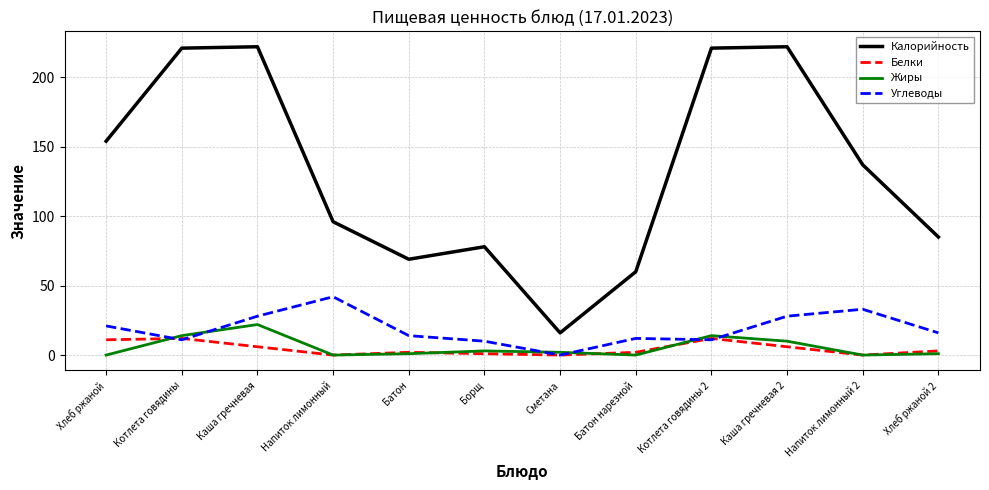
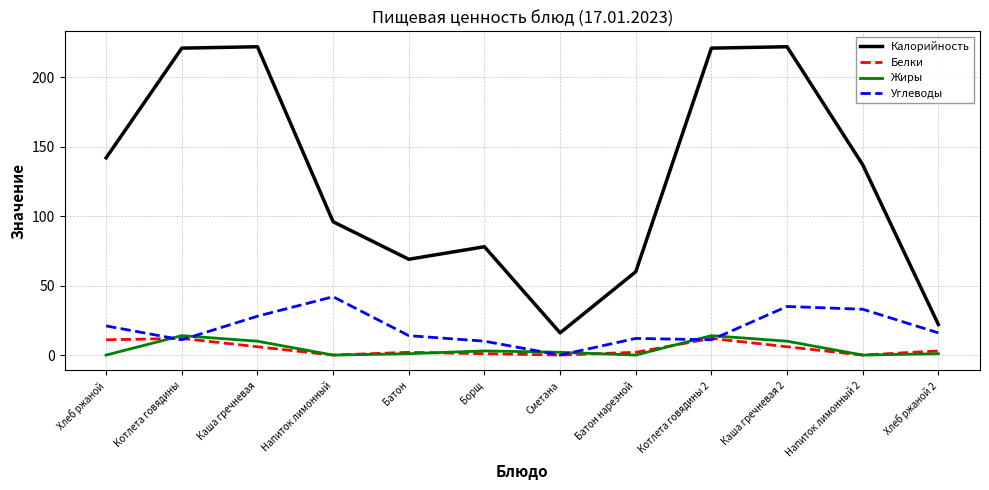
  {
    "Калорийность": {
-     "Хлеб ржаной": 154,
+     "Хлеб ржаной": 142,
      "Котлета говядины": 221,
      "Каша гречневая": 222,
      "Напиток лимонный": 96,
      "Батон": 69,
      "Борщ": 78,
      "Сметана": 16,
      "Батон нарезной": 60,
      "Котлета говядины 2": 221,
      "Каша гречневая 2": 222,
      "Напиток лимонный 2": 137,
-     "Хлеб ржаной 2": 85
+     "Хлеб ржаной 2": 22
    },
    "Белки": {
      "Хлеб ржаной": 11,
      "Каша гречневая": 6,
      "Борщ": 1,
      "Батон нарезной": 2,
      "Каша гречневая 2": 6,
      "Хлеб ржаной 2": 3
    },
    "Жиры": {
      "Хлеб ржаной": 0,
      "Котлета говядины": 14,
-     "Каша гречневая": 22,
+     "Каша гречневая": 10,
      "Борщ": 3,
      "Сметана": 2,
      "Батон нарезной": 0,
      "Котлета говядины 2": 14,
      "Каша гречневая 2": 10,
      "Хлеб ржаной 2": 1
    },
    "Углеводы": {
      "Хлеб ржаной": 21,
      "Каша гречневая": 28,
      "Напиток лимонный": 42,
      "Батон": 14,
      "Борщ": 10,
      "Батон нарезной": 12,
-     "Каша гречневая 2": 28,
+     "Каша гречневая 2": 35,
      "Напиток лимонный 2": 33,
      "Хлеб ржаной 2": 16
    }
  }
